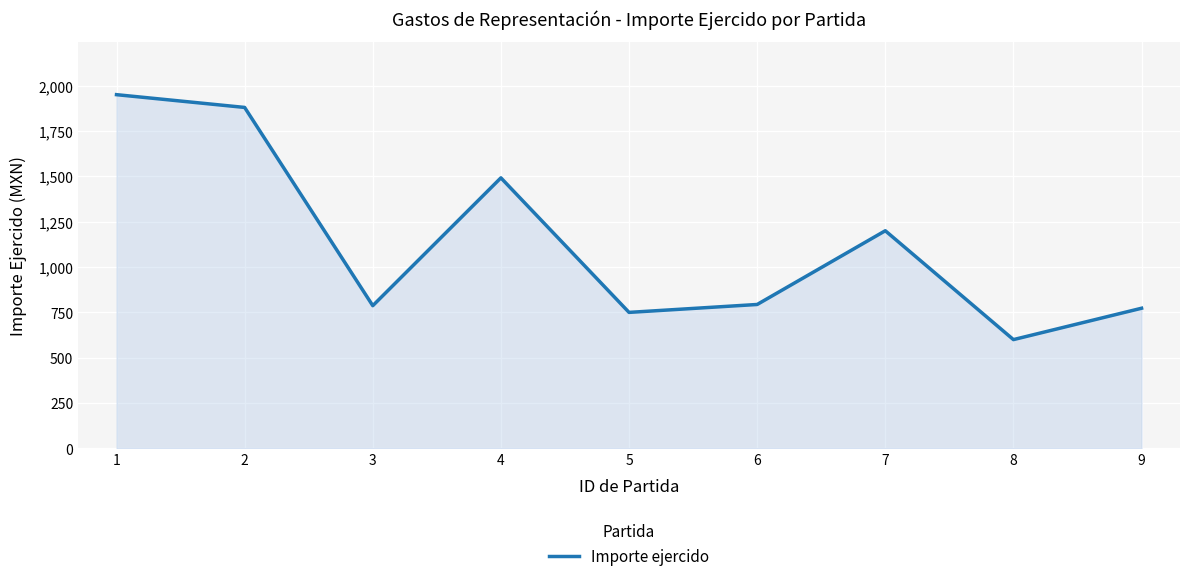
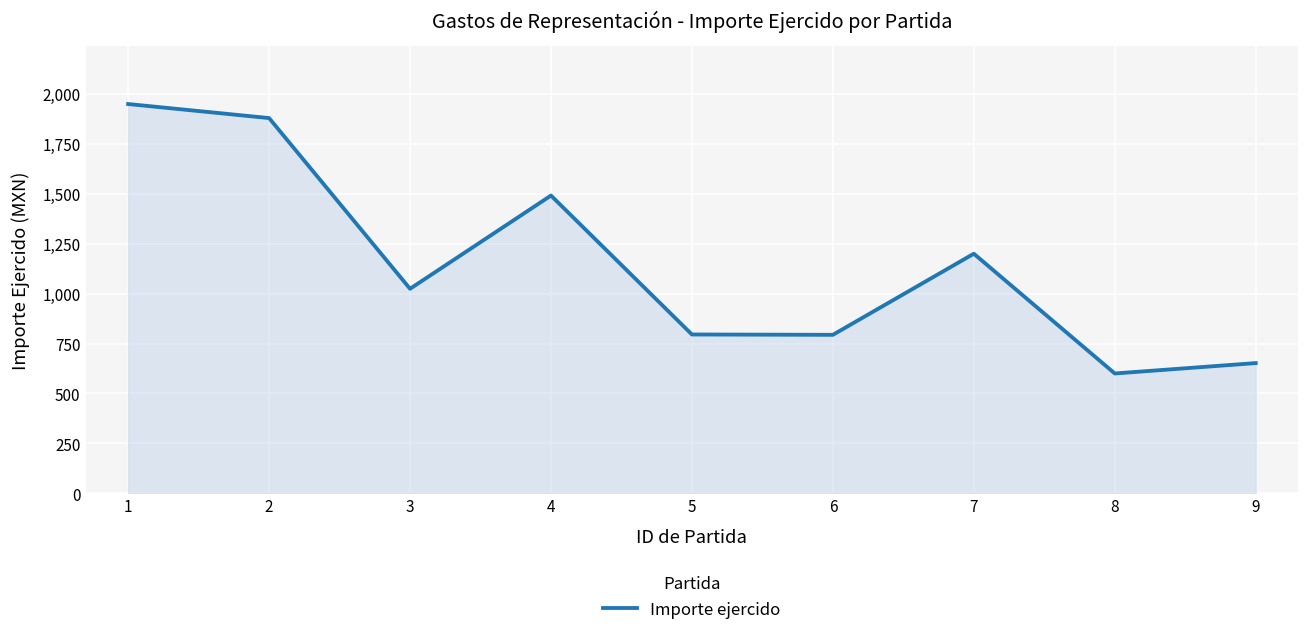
  {
    "1": "1,950",
    "2": "1,880",
-   "3": "790",
+   "3": "1,020",
    "4": "1,490",
-   "5": "750",
+   "5": "800",
    "6": "790",
    "7": "1,200",
    "8": "600",
-   "9": "770"
+   "9": "650"
  }
